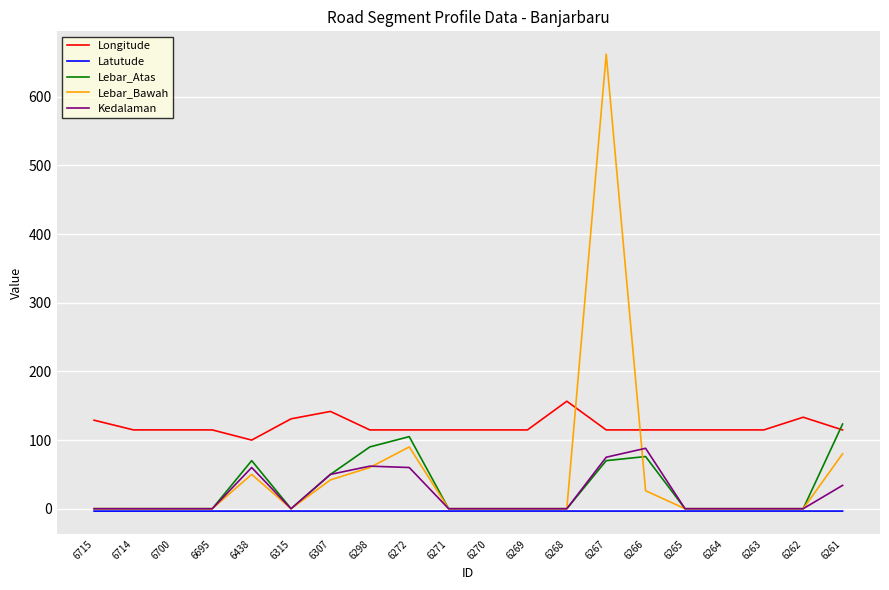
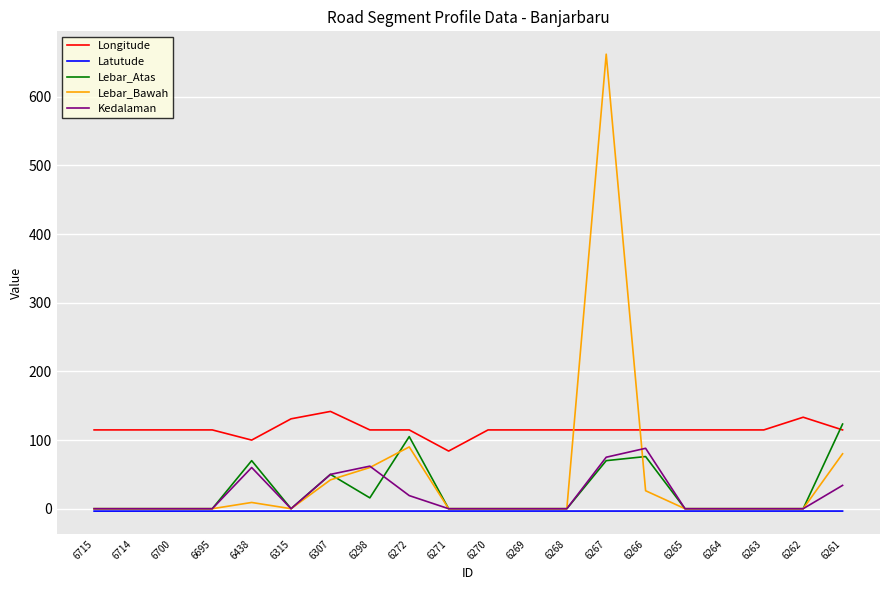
  {
    "Longitude": {
-     "6715": 130,
+     "6715": 110,
      "6714": 110,
      "6700": 110,
      "6695": 110,
      "6438": 100,
      "6315": 130,
      "6307": 140,
      "6298": 110,
      "6272": 110,
-     "6271": 110,
+     "6271": 80,
      "6270": 110,
      "6269": 110,
-     "6268": 160,
+     "6268": 110,
      "6267": 110,
      "6266": 110,
      "6265": 110,
      "6264": 110,
      "6263": 110,
      "6262": 130,
      "6261": 110
    },
    "Latutude": {
      "6438": 0,
      "6307": 0,
      "6298": 0,
      "6272": 0,
      "6267": 0,
      "6266": 0,
      "6261": 0
    },
    "Lebar_Atas": {
      "6438": 70,
-     "6298": 90,
+     "6298": 20,
      "6272": 110,
      "6267": 70,
      "6266": 80,
      "6261": 120
    },
    "Lebar_Bawah": {
-     "6438": 50,
+     "6438": 10,
      "6307": 40,
      "6272": 90,
      "6267": 660,
      "6266": 30,
      "6261": 80
    },
    "Kedalaman": {
      "6438": 60,
-     "6272": 60,
+     "6272": 20,
      "6267": 80,
      "6266": 90,
      "6261": 30
    }
  }
